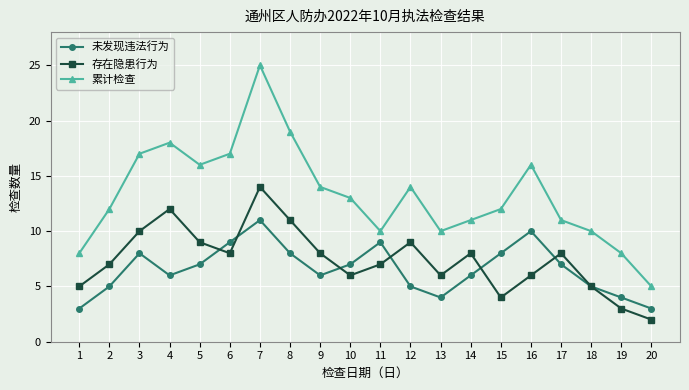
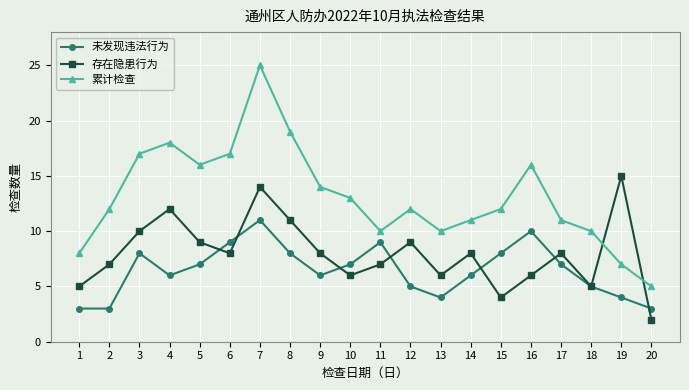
  {
    "未发现违法行为": {
      "1": 3,
-     "2": 5,
+     "2": 3,
      "3": 8,
      "4": 6,
      "5": 7,
      "6": 9,
      "7": 11,
      "8": 8,
      "9": 6,
      "10": 7,
      "11": 9,
      "12": 5,
      "13": 4,
      "14": 6,
      "15": 8,
      "16": 10,
      "17": 7,
      "19": 4,
      "20": 3
    },
    "存在隐患行为": {
      "1": 5,
      "2": 7,
      "3": 10,
      "4": 12,
      "5": 9,
      "6": 8,
      "7": 14,
      "8": 11,
      "9": 8,
      "10": 6,
      "11": 7,
      "12": 9,
      "13": 6,
      "14": 8,
      "15": 4,
      "16": 6,
      "17": 8,
-     "19": 3,
+     "19": 15,
      "20": 2
    },
    "累计检查": {
      "1": 8,
      "2": 12,
      "3": 17,
      "4": 18,
      "5": 16,
      "6": 17,
      "7": 25,
      "8": 19,
      "9": 14,
      "10": 13,
      "11": 10,
-     "12": 14,
+     "12": 12,
      "13": 10,
      "14": 11,
      "15": 12,
      "16": 16,
      "17": 11,
      "18": 10,
-     "19": 8,
+     "19": 7,
      "20": 5
    }
  }
